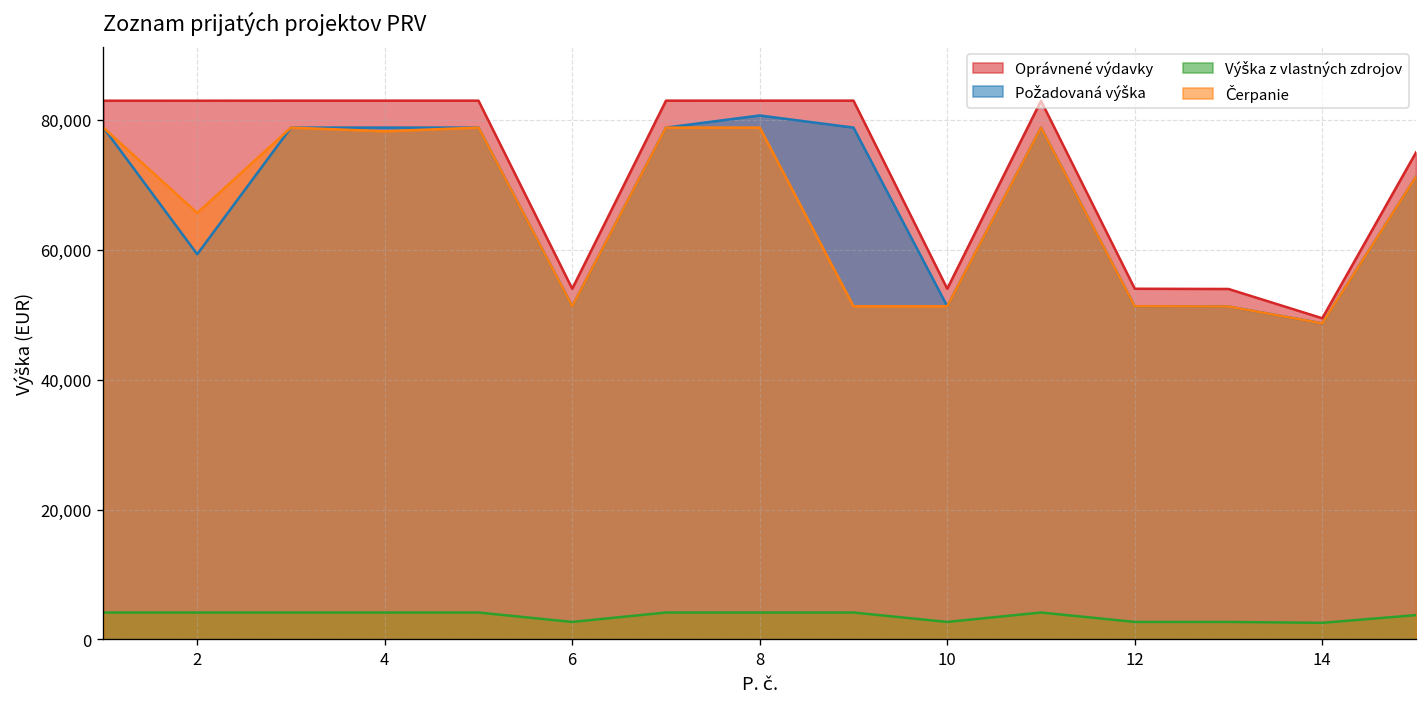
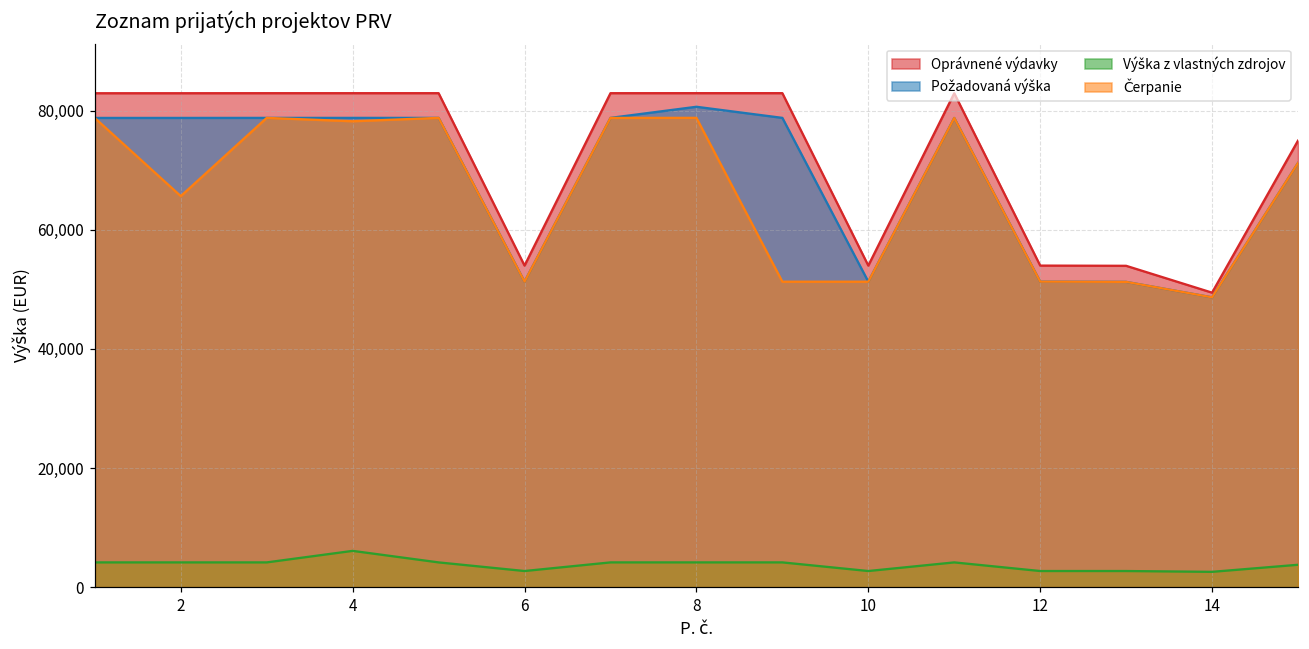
  {
    "Oprávnené výdavky": {
      "2": "83,000",
      "4": "83,000",
      "6": "54,000",
      "8": "83,000",
      "10": "54,000",
      "12": "54,000",
      "14": "49,000"
    },
    "Požadovaná výška": {
-     "2": "59,000",
+     "2": "79,000",
      "4": "79,000",
      "8": "81,000"
    },
    "Výška z vlastných zdrojov": {
      "2": "4,000",
-     "4": "4,000",
+     "4": "6,000",
      "6": "3,000",
      "8": "4,000",
      "10": "3,000",
      "12": "3,000",
      "14": "3,000"
    },
    "Čerpanie": {
      "2": "66,000",
      "4": "78,000",
      "8": "79,000"
    }
  }
